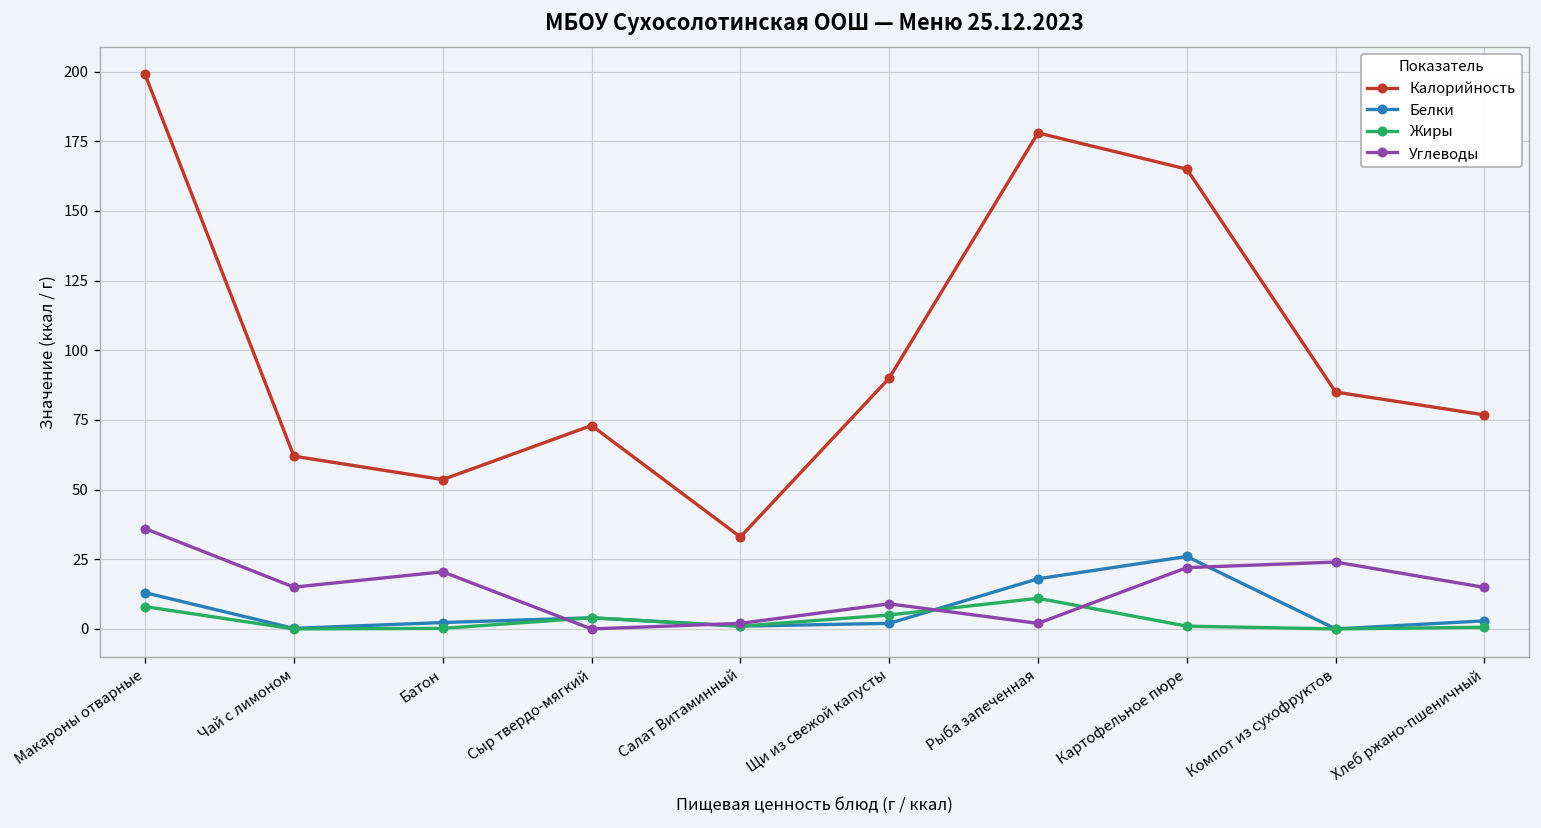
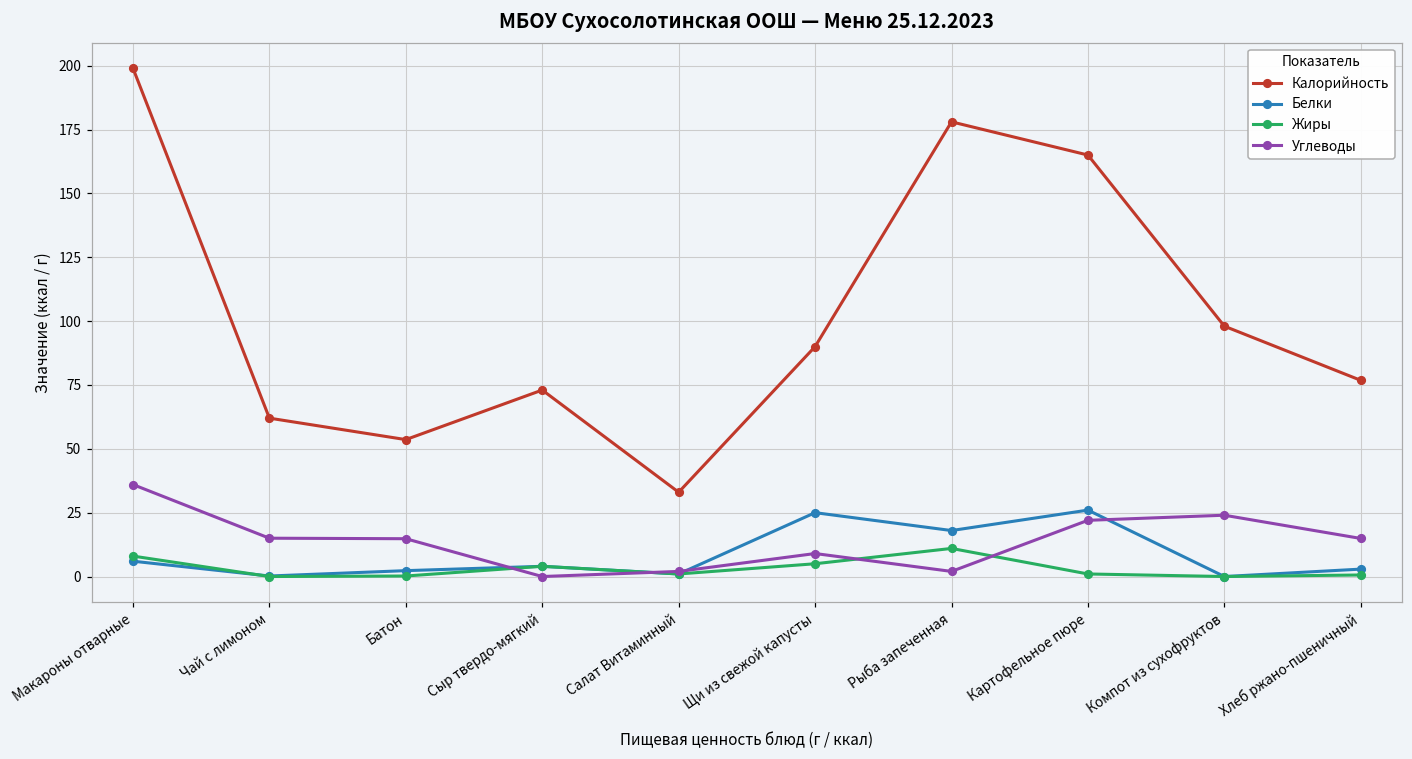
  {
    "Калорийность": {
      "Макароны отварные": 199,
      "Чай с лимоном": 62,
      "Батон": 54,
      "Сыр твердо-мягкий": 73,
      "Салат Витаминный": 33,
      "Щи из свежой капусты": 90,
      "Рыба запеченная": 178,
      "Картофельное пюре": 165,
-     "Компот из сухофруктов": 85,
+     "Компот из сухофруктов": 98,
      "Хлеб ржано-пшеничный": 77
    },
    "Белки": {
-     "Макароны отварные": 13,
+     "Макароны отварные": 6,
      "Батон": 2,
-     "Щи из свежой капусты": 2,
+     "Щи из свежой капусты": 25,
      "Рыба запеченная": 18,
      "Картофельное пюре": 26,
      "Хлеб ржано-пшеничный": 3
    },
    "Жиры": {
      "Макароны отварные": 8,
      "Батон": 0,
      "Щи из свежой капусты": 5,
      "Рыба запеченная": 11,
      "Картофельное пюре": 1,
      "Хлеб ржано-пшеничный": 1
    },
    "Углеводы": {
      "Макароны отварные": 36,
      "Чай с лимоном": 15,
-     "Батон": 21,
+     "Батон": 15,
      "Сыр твердо-мягкий": 0,
      "Щи из свежой капусты": 9,
      "Рыба запеченная": 2,
      "Картофельное пюре": 22,
      "Компот из сухофруктов": 24,
      "Хлеб ржано-пшеничный": 15
    }
  }
